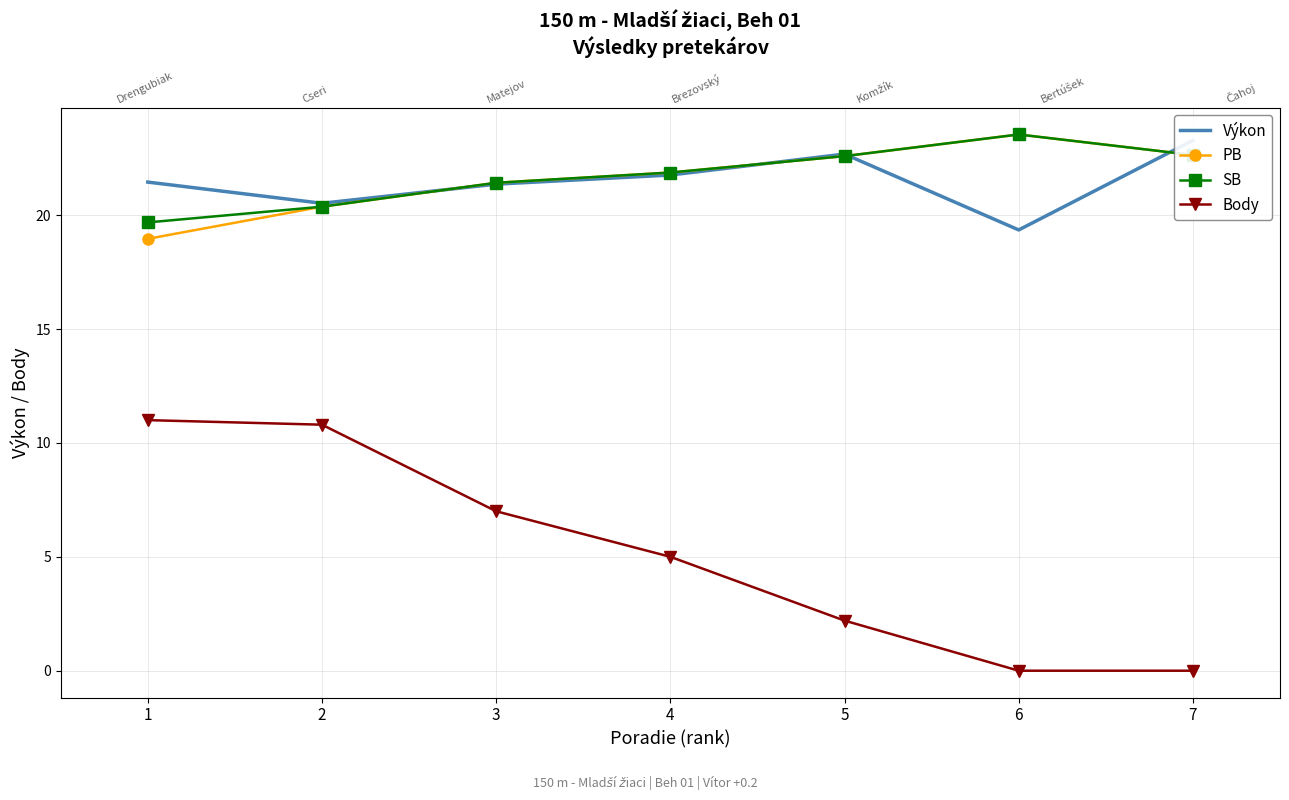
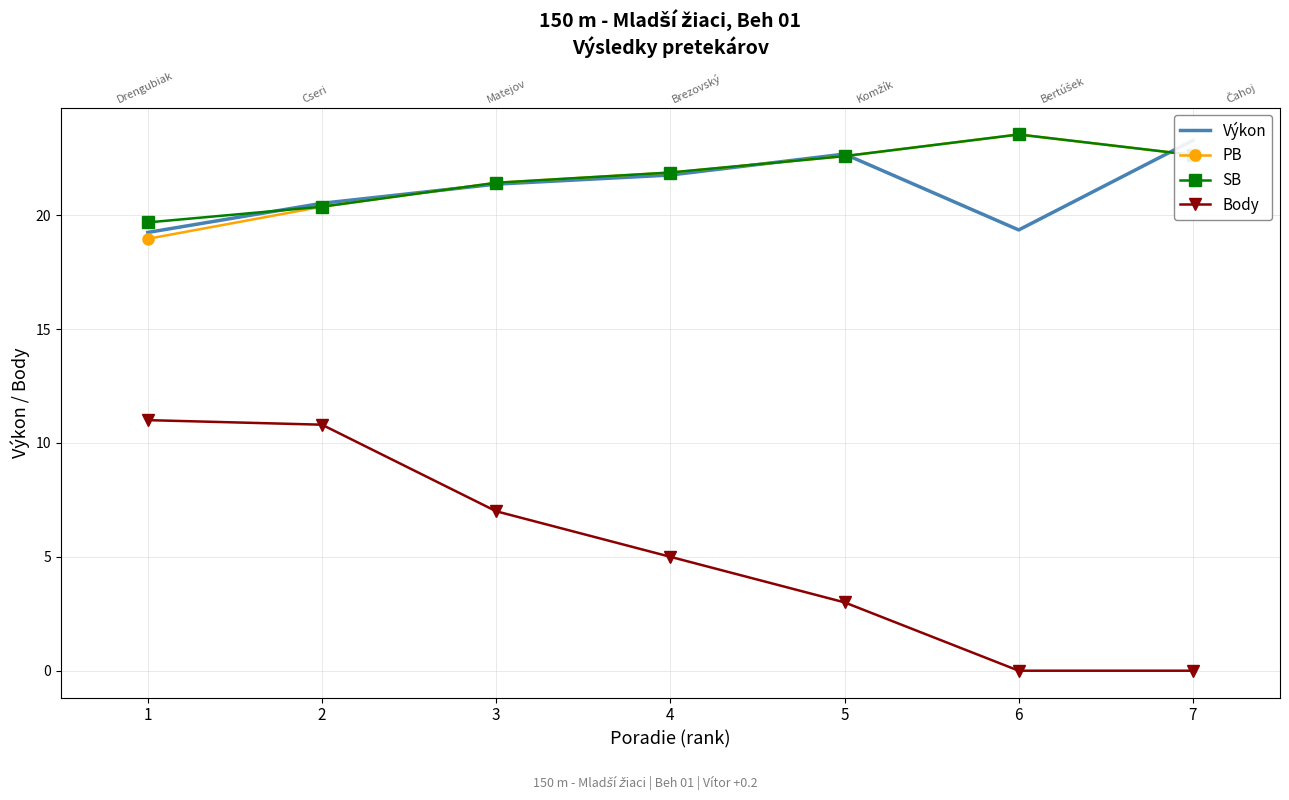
  {
    "Výkon": {
-     "1": 21.5,
+     "1": 19.2,
      "2": 20.5,
      "6": 19.4
    },
    "PB": {
      "1": 19.0
    },
    "SB": {
      "1": 19.7
    },
    "Body": {
      "1": 11.0,
      "2": 10.8,
      "3": 7.0,
      "4": 5.0,
-     "5": 2.2,
+     "5": 3.0,
      "6": 0.0,
      "7": 0.0
    }
  }
